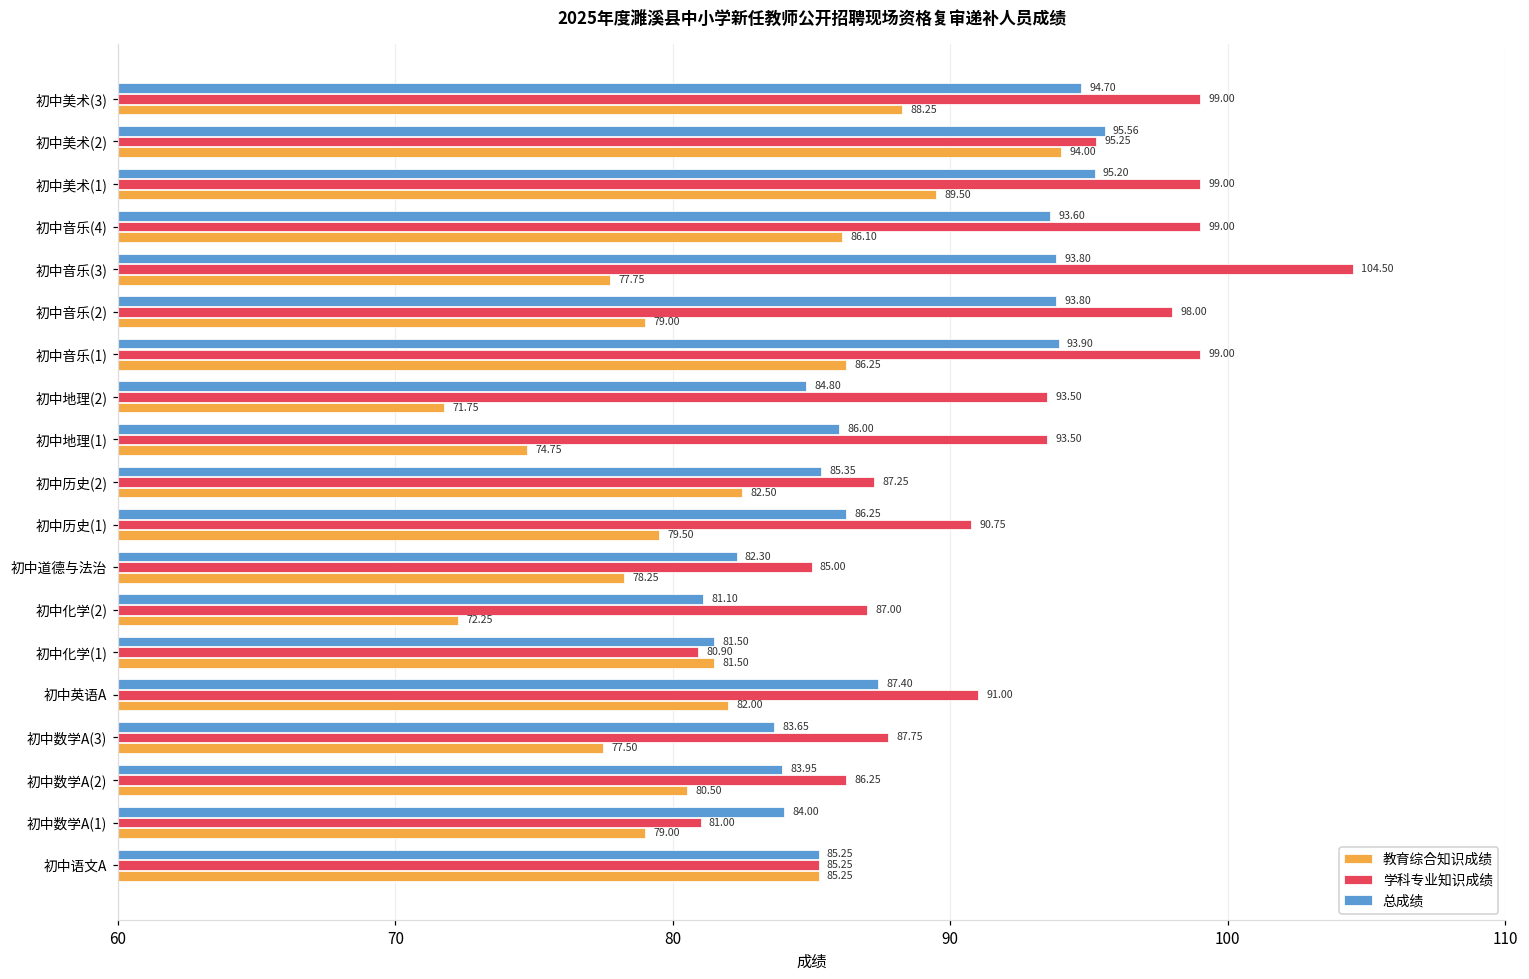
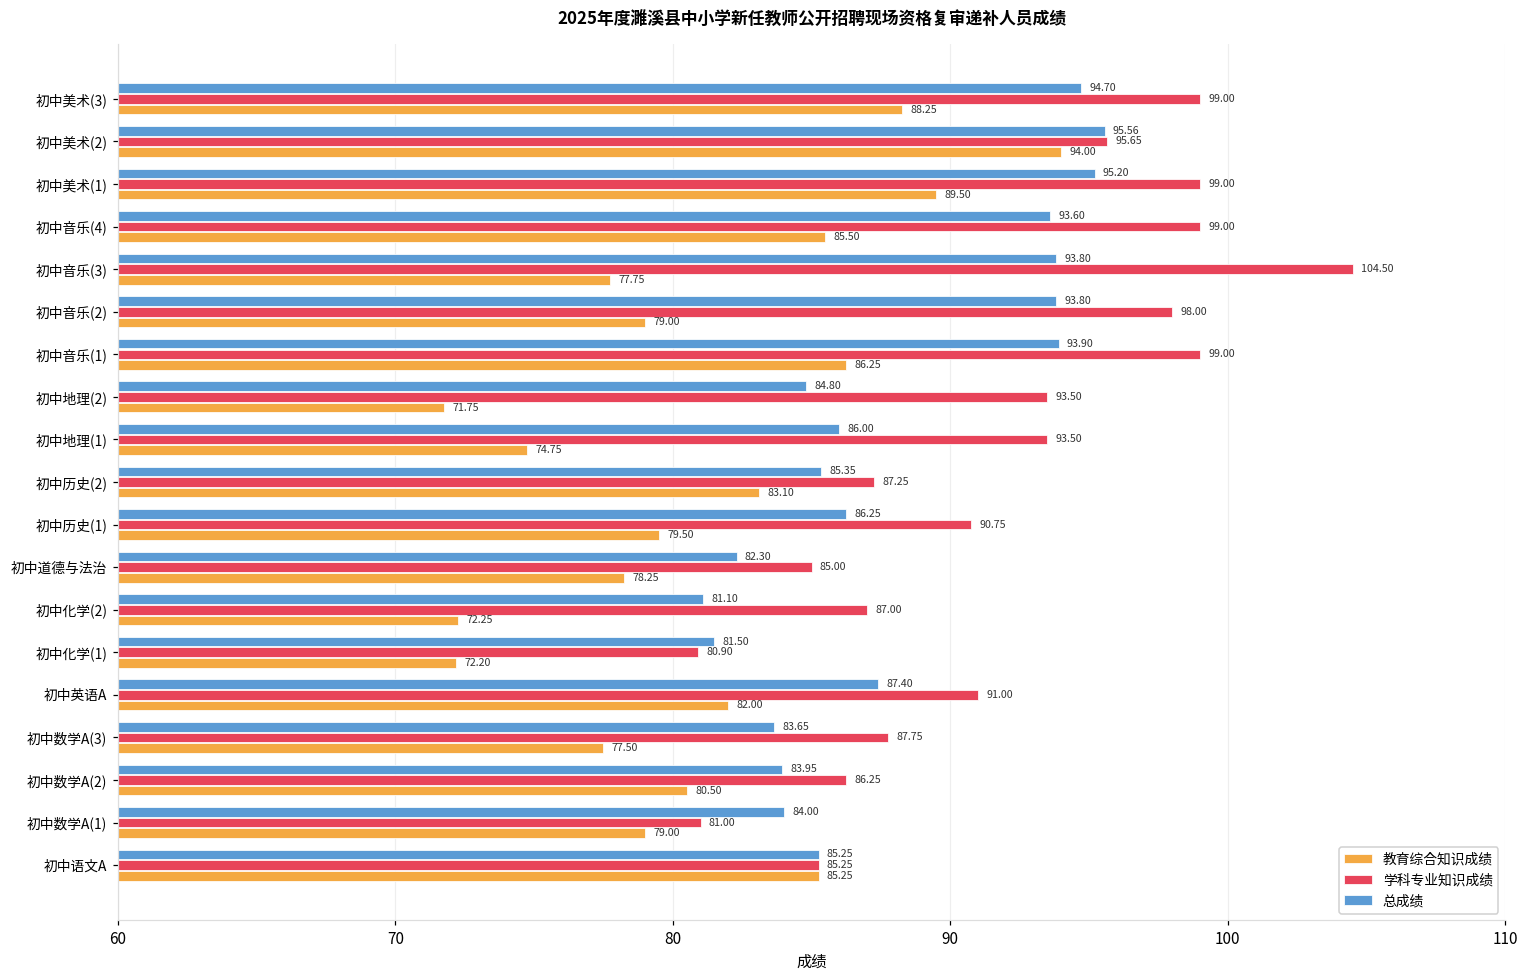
  {
    "教育综合知识成绩": {
      "初中美术(3)": 88.25,
      "初中美术(2)": 94.00,
      "初中美术(1)": 89.50,
-     "初中音乐(4)": 86.10,
+     "初中音乐(4)": 85.50,
      "初中音乐(3)": 77.75,
      "初中音乐(2)": 79.00,
      "初中音乐(1)": 86.25,
      "初中地理(2)": 71.75,
      "初中地理(1)": 74.75,
-     "初中历史(2)": 82.50,
+     "初中历史(2)": 83.10,
      "初中历史(1)": 79.50,
      "初中道德与法治": 78.25,
      "初中化学(2)": 72.25,
-     "初中化学(1)": 81.50,
+     "初中化学(1)": 72.20,
      "初中英语A": 82.00,
      "初中数学A(3)": 77.50,
      "初中数学A(2)": 80.50,
      "初中数学A(1)": 79.00,
      "初中语文A": 85.25
    },
    "学科专业知识成绩": {
      "初中美术(3)": 99.00,
-     "初中美术(2)": 95.25,
+     "初中美术(2)": 95.65,
      "初中美术(1)": 99.00,
      "初中音乐(4)": 99.00,
      "初中音乐(3)": 104.50,
      "初中音乐(2)": 98.00,
      "初中音乐(1)": 99.00,
      "初中地理(2)": 93.50,
      "初中地理(1)": 93.50,
      "初中历史(2)": 87.25,
      "初中历史(1)": 90.75,
      "初中道德与法治": 85.00,
      "初中化学(2)": 87.00,
      "初中化学(1)": 80.90,
      "初中英语A": 91.00,
      "初中数学A(3)": 87.75,
      "初中数学A(2)": 86.25,
      "初中数学A(1)": 81.00,
      "初中语文A": 85.25
    },
    "总成绩": {
      "初中美术(3)": 94.70,
      "初中美术(2)": 95.56,
      "初中美术(1)": 95.20,
      "初中音乐(4)": 93.60,
      "初中音乐(3)": 93.80,
      "初中音乐(2)": 93.80,
      "初中音乐(1)": 93.90,
      "初中地理(2)": 84.80,
      "初中地理(1)": 86.00,
      "初中历史(2)": 85.35,
      "初中历史(1)": 86.25,
      "初中道德与法治": 82.30,
      "初中化学(2)": 81.10,
      "初中化学(1)": 81.50,
      "初中英语A": 87.40,
      "初中数学A(3)": 83.65,
      "初中数学A(2)": 83.95,
      "初中数学A(1)": 84.00,
      "初中语文A": 85.25
    }
  }
